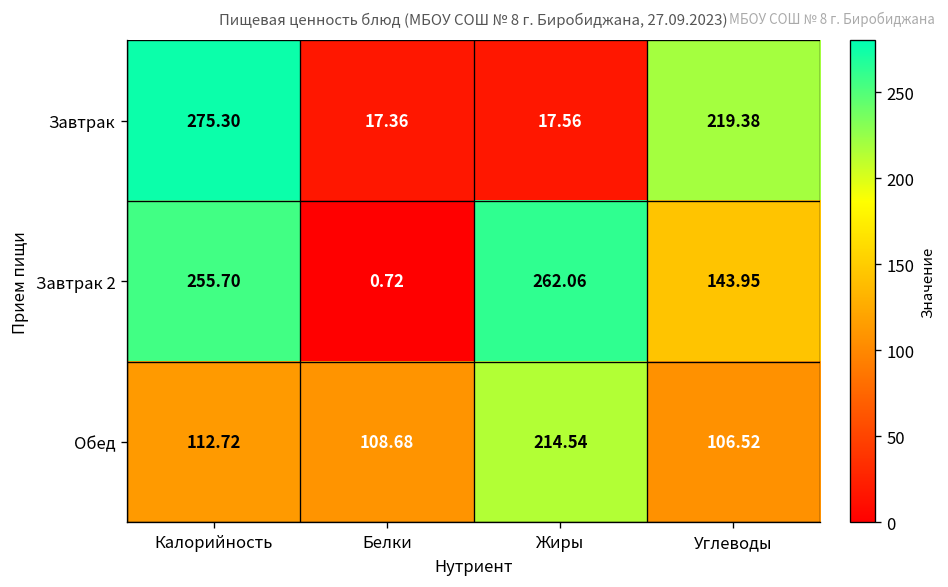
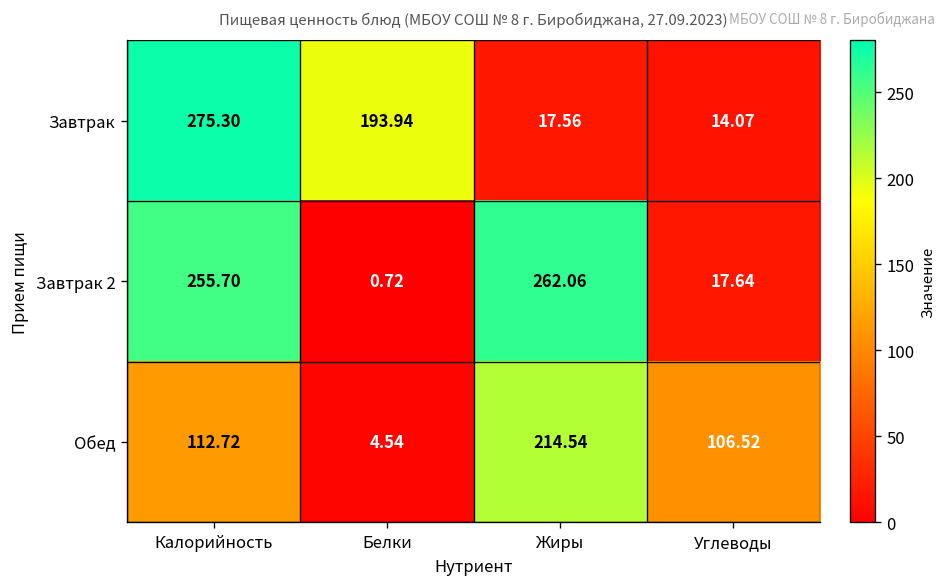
  {
    "Завтрак": {
      "Калорийность": 275.30,
-     "Белки": 17.36,
+     "Белки": 193.94,
      "Жиры": 17.56,
-     "Углеводы": 219.38
+     "Углеводы": 14.07
    },
    "Завтрак 2": {
      "Калорийность": 255.70,
      "Белки": 0.72,
      "Жиры": 262.06,
-     "Углеводы": 143.95
+     "Углеводы": 17.64
    },
    "Обед": {
      "Калорийность": 112.72,
-     "Белки": 108.68,
+     "Белки": 4.54,
      "Жиры": 214.54,
      "Углеводы": 106.52
    }
  }
